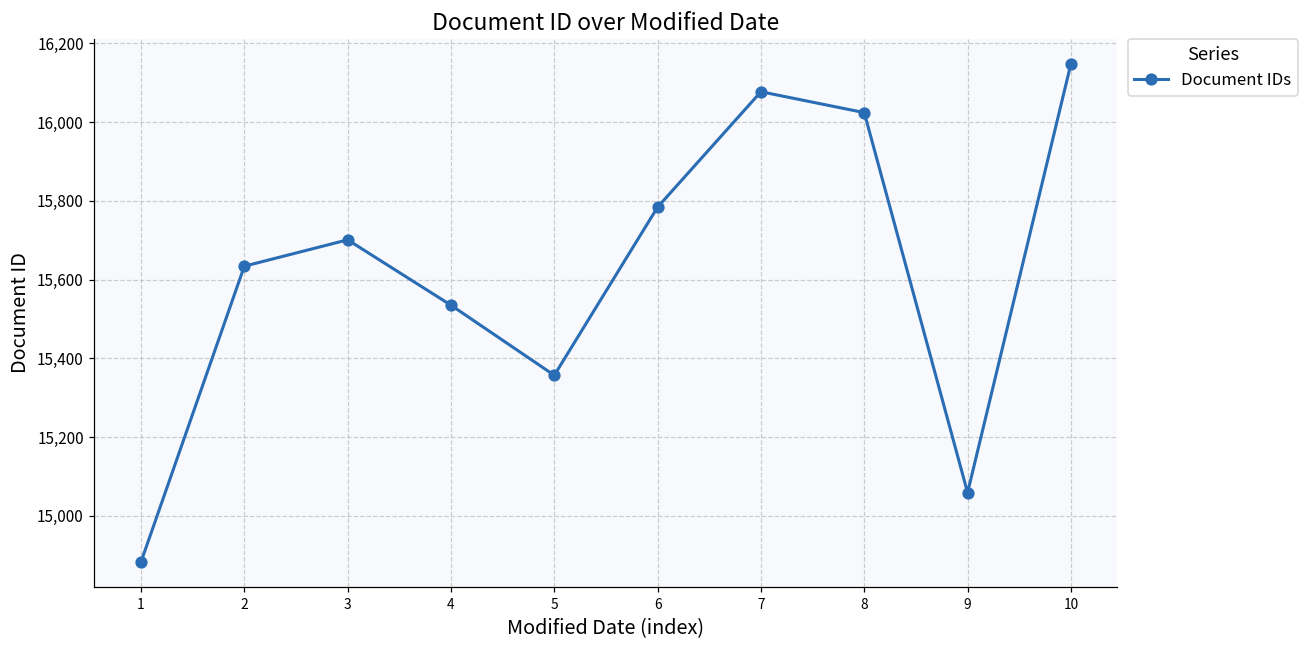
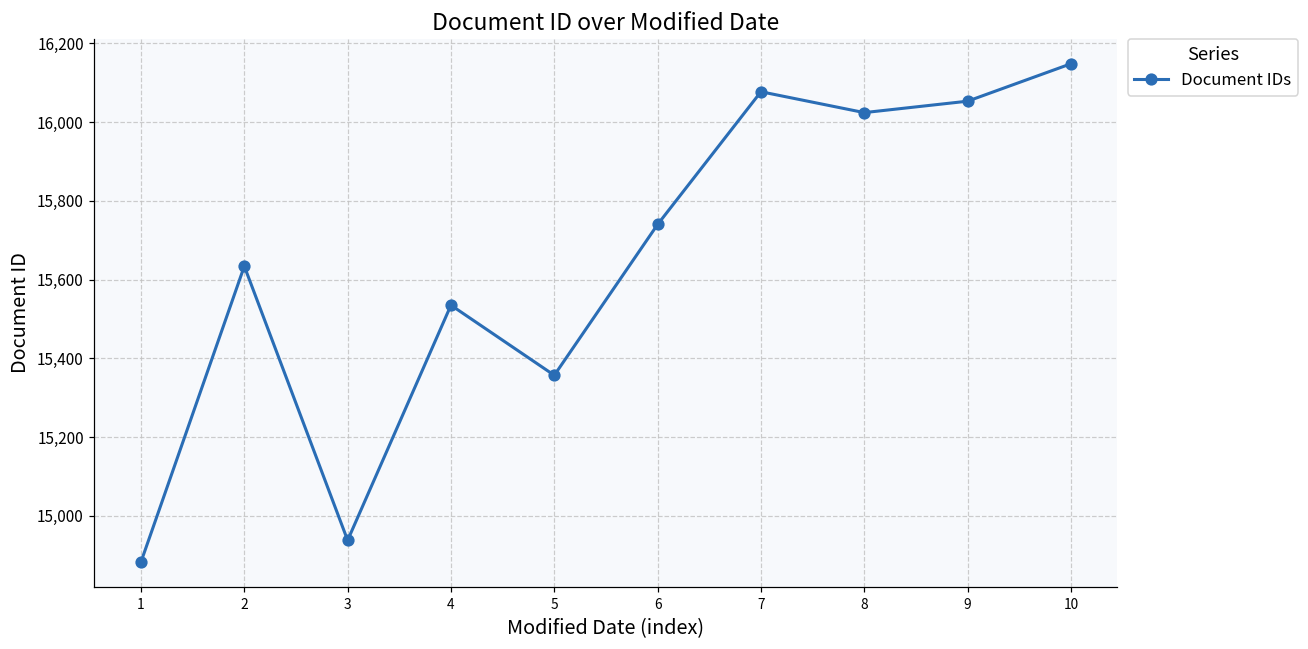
  {
    "1": "14,880",
    "2": "15,630",
-   "3": "15,700",
+   "3": "14,940",
    "4": "15,540",
    "5": "15,360",
-   "6": "15,780",
+   "6": "15,740",
    "7": "16,080",
    "8": "16,020",
-   "9": "15,060",
+   "9": "16,050",
    "10": "16,150"
  }
